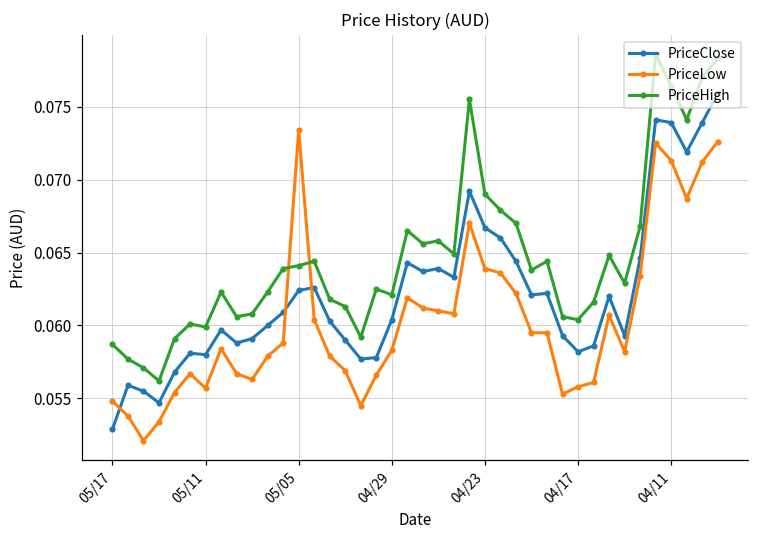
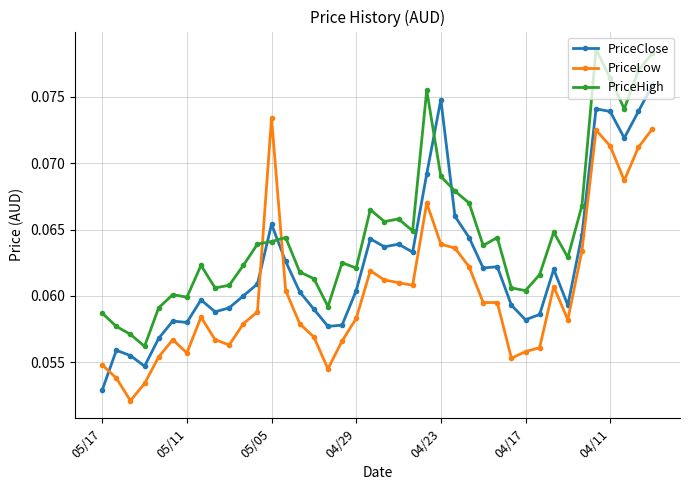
  {
    "PriceClose": {
      "05/17": 0.0529,
      "05/11": 0.0580,
-     "05/05": 0.0624,
+     "05/05": 0.0654,
      "04/29": 0.0604,
-     "04/23": 0.0667,
+     "04/23": 0.0748,
      "04/17": 0.0582,
      "04/11": 0.0739
    },
    "PriceLow": {
      "05/17": 0.0548,
      "05/11": 0.0557,
      "05/05": 0.0734,
      "04/29": 0.0583,
      "04/23": 0.0639,
      "04/17": 0.0558,
      "04/11": 0.0713
    },
    "PriceHigh": {
      "05/17": 0.0587,
      "05/11": 0.0599,
      "05/05": 0.0641,
      "04/29": 0.0621,
      "04/23": 0.0690,
      "04/17": 0.0604
    }
  }
